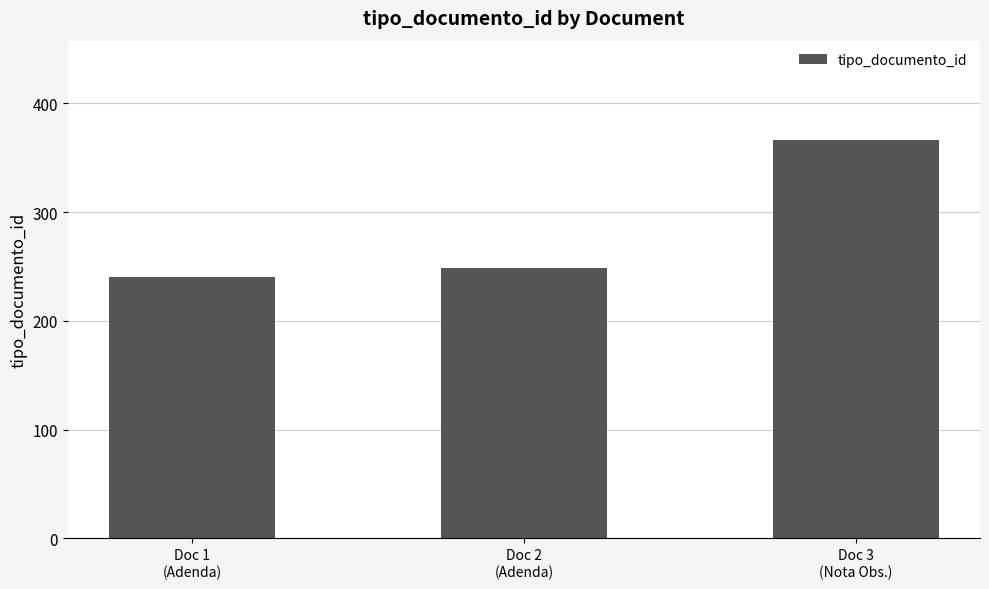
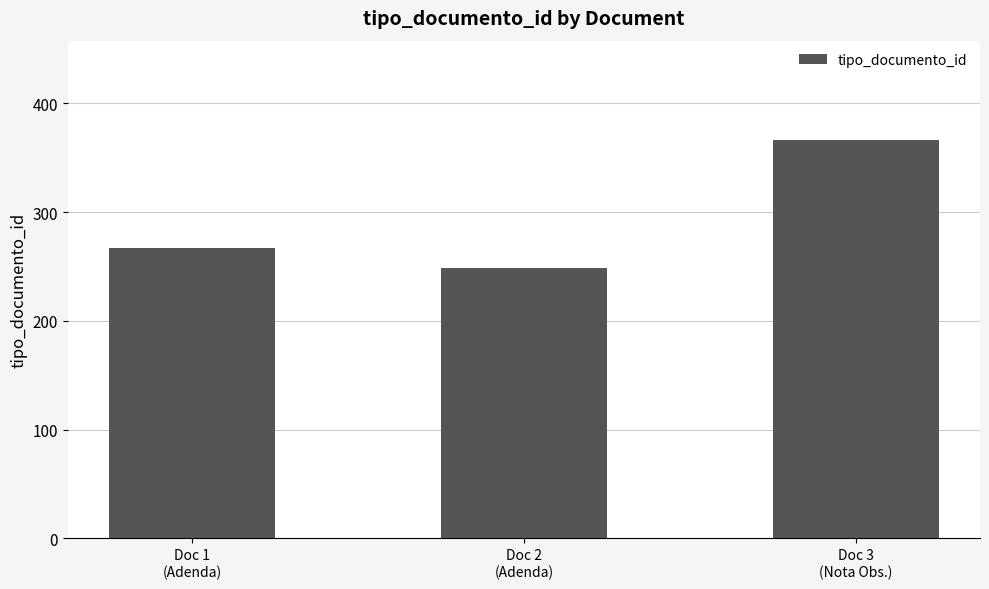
  {
-   "Doc 1 (Adenda)": 240,
+   "Doc 1 (Adenda)": 267,
    "Doc 2 (Adenda)": 249,
    "Doc 3 (Nota Obs.)": 366
  }
